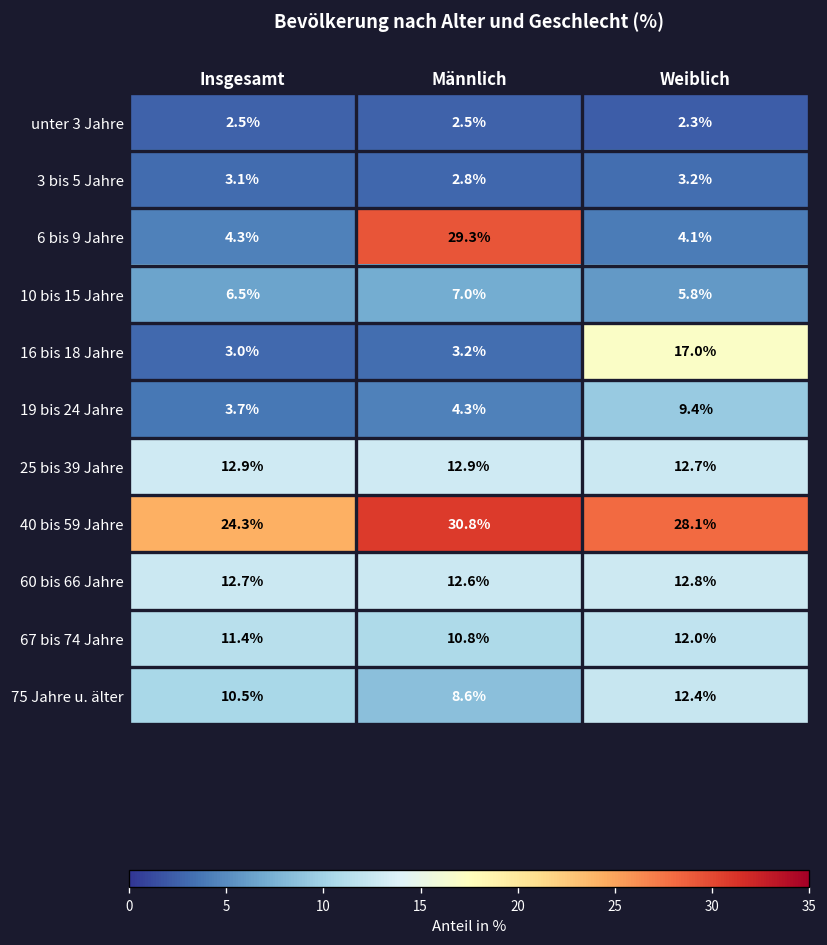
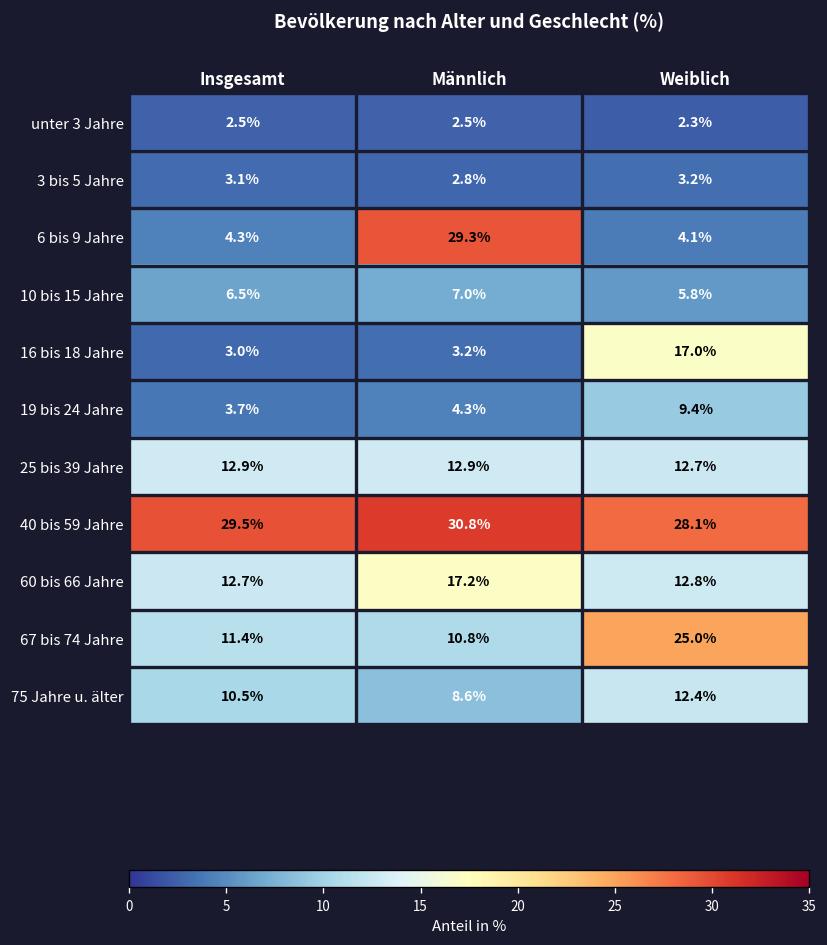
  {
    "unter 3 Jahre": {
      "Insgesamt": "2.5%",
      "Männlich": "2.5%",
      "Weiblich": "2.3%"
    },
    "3 bis 5 Jahre": {
      "Insgesamt": "3.1%",
      "Männlich": "2.8%",
      "Weiblich": "3.2%"
    },
    "6 bis 9 Jahre": {
      "Insgesamt": "4.3%",
      "Männlich": "29.3%",
      "Weiblich": "4.1%"
    },
    "10 bis 15 Jahre": {
      "Insgesamt": "6.5%",
      "Männlich": "7.0%",
      "Weiblich": "5.8%"
    },
    "16 bis 18 Jahre": {
      "Insgesamt": "3.0%",
      "Männlich": "3.2%",
      "Weiblich": "17.0%"
    },
    "19 bis 24 Jahre": {
      "Insgesamt": "3.7%",
      "Männlich": "4.3%",
      "Weiblich": "9.4%"
    },
    "25 bis 39 Jahre": {
      "Insgesamt": "12.9%",
      "Männlich": "12.9%",
      "Weiblich": "12.7%"
    },
    "40 bis 59 Jahre": {
-     "Insgesamt": "24.3%",
+     "Insgesamt": "29.5%",
      "Männlich": "30.8%",
      "Weiblich": "28.1%"
    },
    "60 bis 66 Jahre": {
      "Insgesamt": "12.7%",
-     "Männlich": "12.6%",
+     "Männlich": "17.2%",
      "Weiblich": "12.8%"
    },
    "67 bis 74 Jahre": {
      "Insgesamt": "11.4%",
      "Männlich": "10.8%",
-     "Weiblich": "12.0%"
+     "Weiblich": "25.0%"
    },
    "75 Jahre u. älter": {
      "Insgesamt": "10.5%",
      "Männlich": "8.6%",
      "Weiblich": "12.4%"
    }
  }
